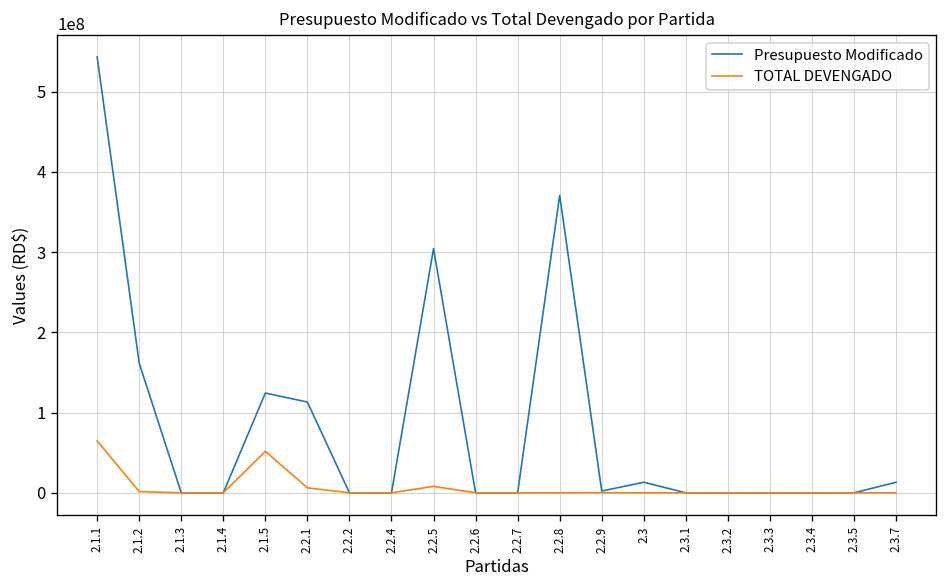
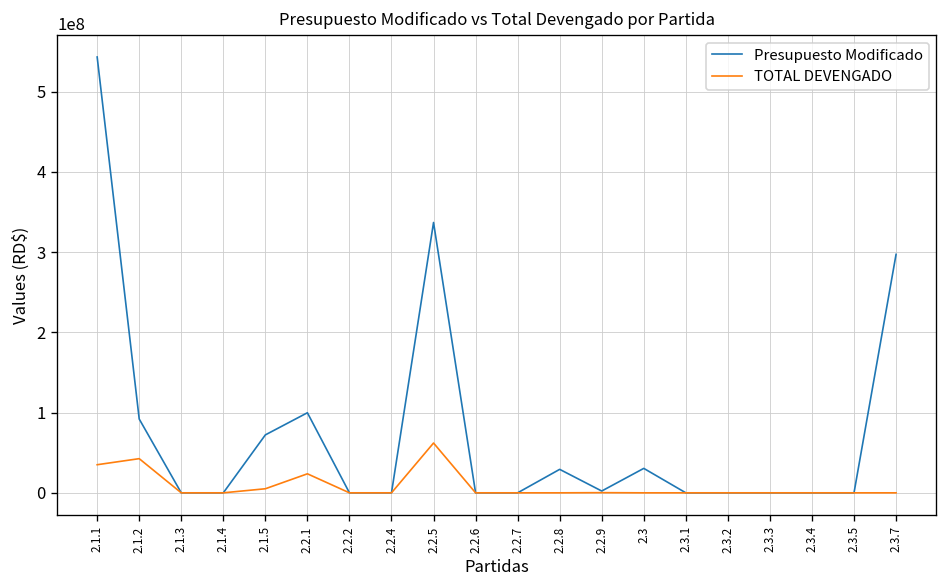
  {
    "Presupuesto Modificado": {
      "2.1.1": 540000000,
-     "2.1.2": 160000000,
-     "2.1.5": 120000000,
-     "2.2.1": 110000000,
-     "2.2.5": 300000000,
-     "2.2.8": 370000000,
-     "2.3": 10000000,
-     "2.3.7": 10000000
+     "2.1.2": 90000000,
+     "2.1.5": 70000000,
+     "2.2.1": 100000000,
+     "2.2.5": 340000000,
+     "2.2.8": 30000000,
+     "2.3": 30000000,
+     "2.3.7": 300000000
    },
    "TOTAL DEVENGADO": {
-     "2.1.1": 60000000,
-     "2.1.2": 0,
-     "2.1.5": 50000000,
-     "2.2.1": 10000000,
-     "2.2.5": 10000000,
+     "2.1.1": 40000000,
+     "2.1.2": 40000000,
+     "2.1.5": 10000000,
+     "2.2.1": 20000000,
+     "2.2.5": 60000000,
      "2.2.8": 0,
      "2.3": 0,
      "2.3.7": 0
    }
  }
